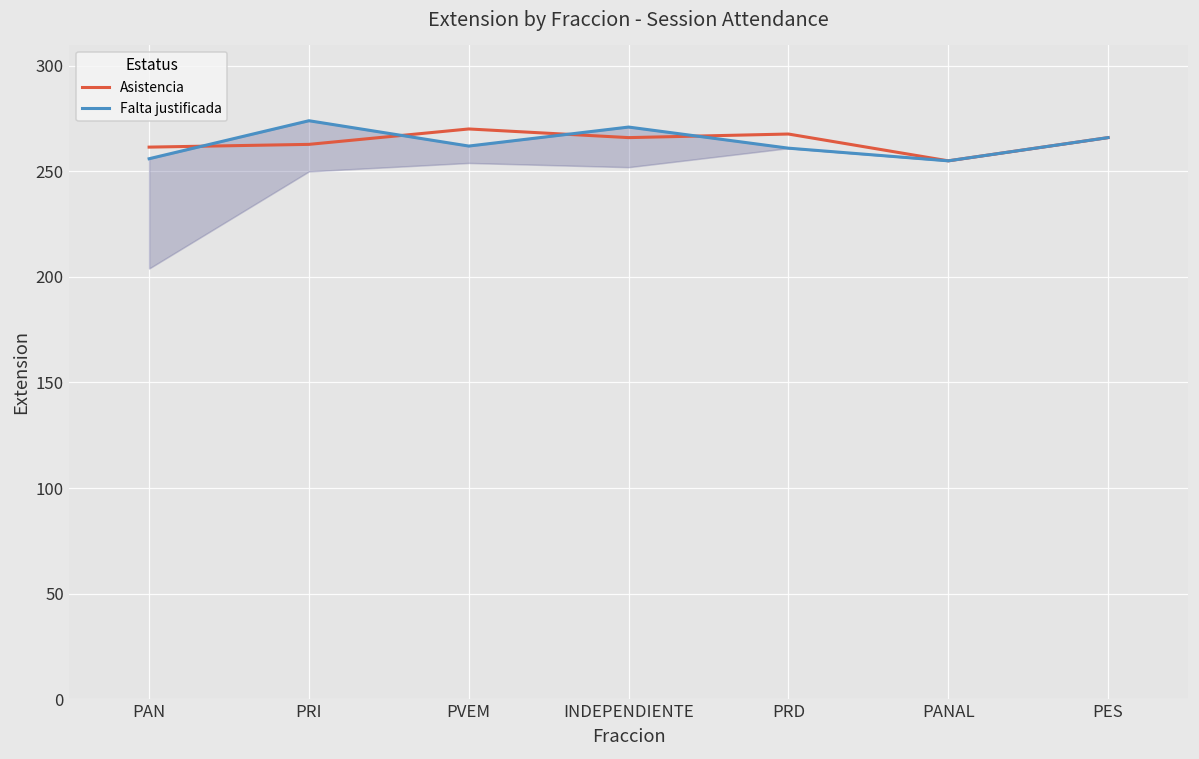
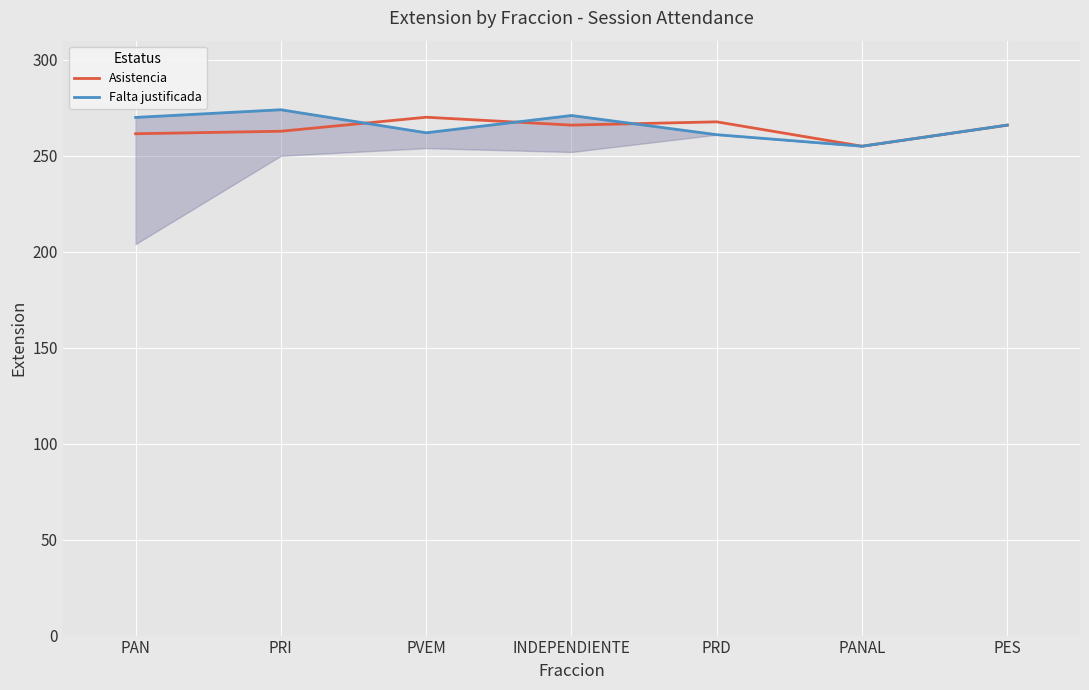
  {
    "Asistencia": {
      "PAN": 262,
      "PRI": 263,
      "PVEM": 270,
      "INDEPENDIENTE": 266,
      "PRD": 268
    },
    "Falta justificada": {
-     "PAN": 256,
+     "PAN": 270,
      "PRI": 274,
      "PVEM": 262,
      "INDEPENDIENTE": 271,
      "PRD": 261
    }
  }
